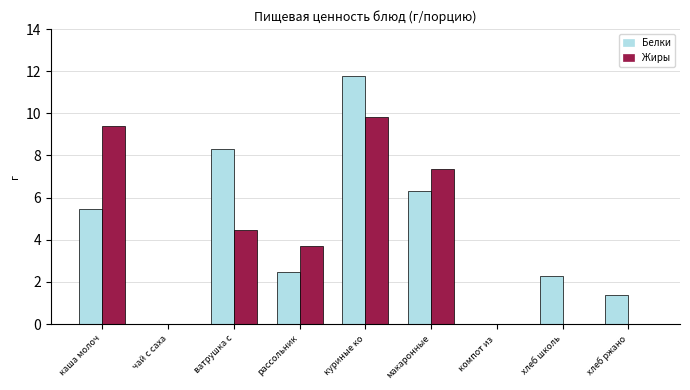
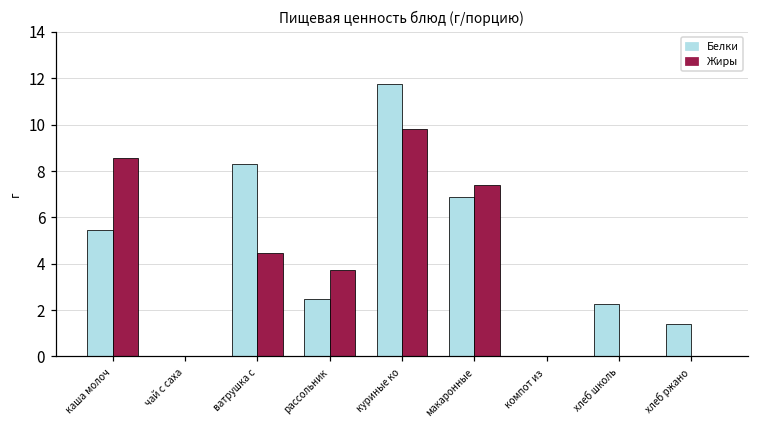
  {
    "Белки": {
      "каша молоч": 5.4,
      "чай с саха": 0.0,
      "ватрушка с": 8.3,
      "рассольник": 2.5,
      "куриные ко": 11.8,
-     "макаронные": 6.3,
+     "макаронные": 6.9,
      "компот из": 0.0,
      "хлеб школь": 2.3,
      "хлеб ржано": 1.4
    },
    "Жиры": {
-     "каша молоч": 9.4,
+     "каша молоч": 8.6,
      "чай с саха": 0.0,
      "ватрушка с": 4.5,
      "рассольник": 3.7,
      "куриные ко": 9.8,
      "макаронные": 7.4,
      "компот из": 0.0,
      "хлеб школь": 0.0,
      "хлеб ржано": 0.0
    }
  }
